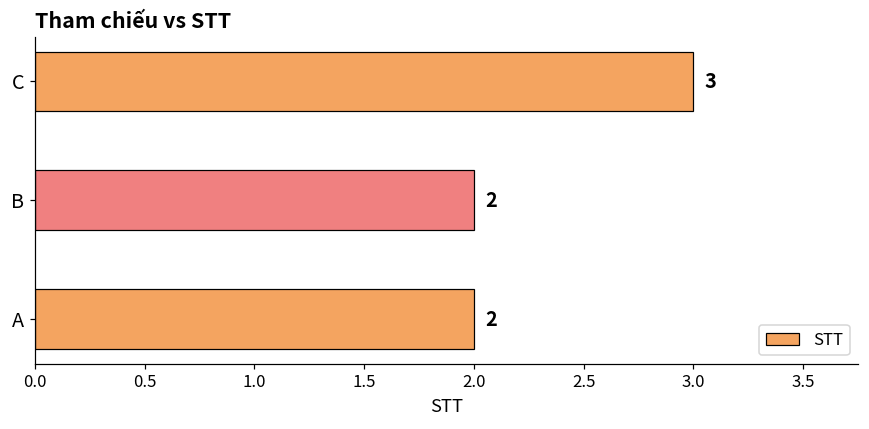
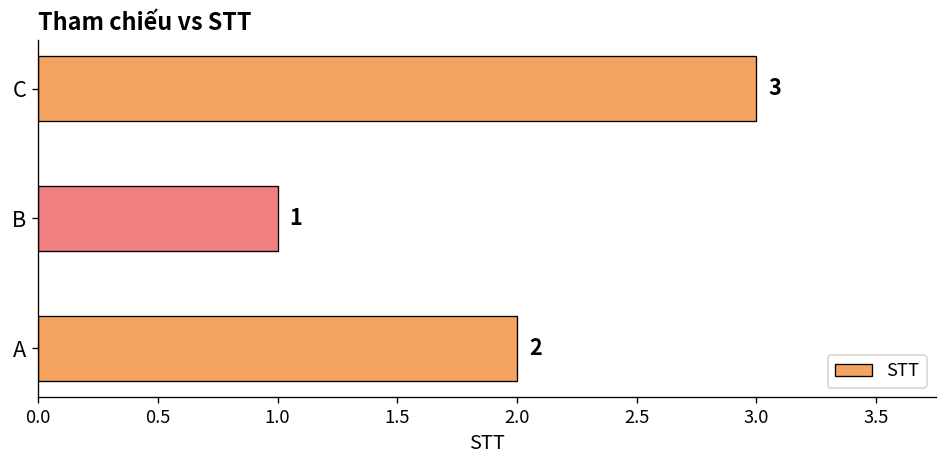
  {
    "C": 3,
-   "B": 2,
+   "B": 1,
    "A": 2
  }
